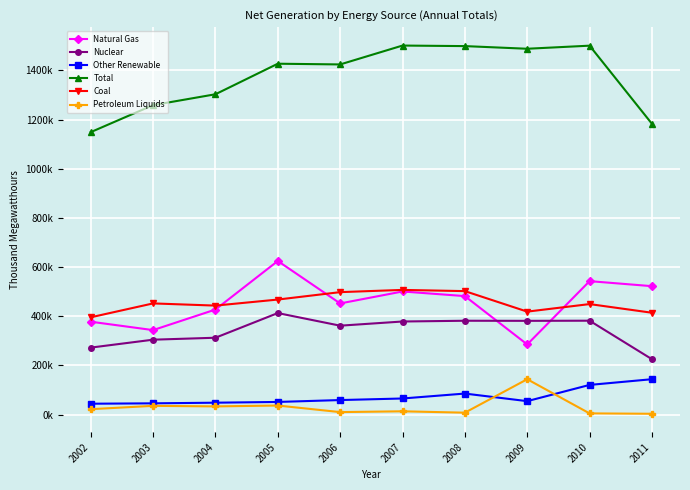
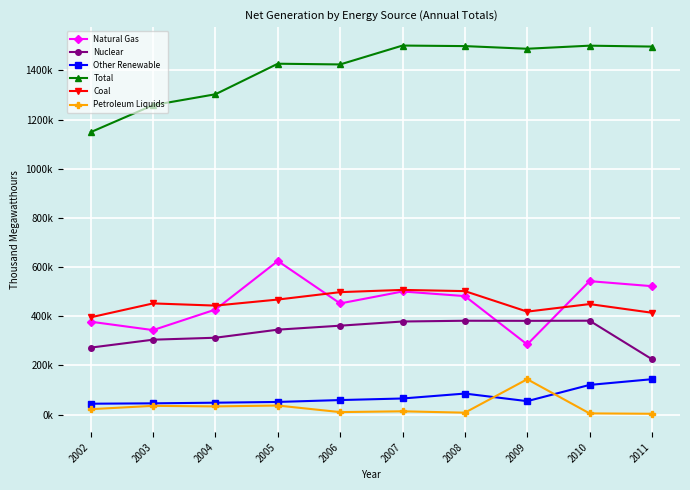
  {
    "Natural Gas": {
      "2002": 380000,
      "2003": 340000,
      "2004": 430000,
      "2005": 620000,
      "2006": 450000,
      "2008": 480000,
      "2009": 290000,
      "2010": 540000,
      "2011": 520000
    },
    "Nuclear": {
      "2002": 270000,
      "2003": 300000,
      "2004": 310000,
-     "2005": 410000,
+     "2005": 350000,
      "2006": 360000,
      "2007": 380000,
      "2008": 380000,
      "2009": 380000,
      "2010": 380000,
      "2011": 230000
    },
    "Other Renewable": {
      "2002": 40000,
      "2004": 50000,
      "2005": 50000,
      "2006": 60000,
      "2007": 70000,
      "2008": 90000,
      "2009": 50000,
      "2010": 120000,
      "2011": 140000
    },
    "Total": {
      "2002": 1150000,
      "2004": 1300000,
      "2005": 1430000,
      "2006": 1420000,
      "2007": 1500000,
      "2008": 1500000,
      "2009": 1490000,
      "2010": 1500000,
-     "2011": 1180000
+     "2011": 1500000
    },
    "Coal": {
      "2002": 400000,
      "2003": 450000,
      "2004": 440000,
      "2005": 470000,
      "2006": 500000,
      "2008": 500000,
      "2009": 420000,
      "2010": 450000,
      "2011": 410000
    },
    "Petroleum Liquids": {
      "2002": 20000,
      "2004": 30000,
      "2005": 40000,
      "2006": 10000,
      "2007": 10000,
      "2008": 10000,
      "2009": 140000,
      "2010": 10000,
      "2011": 0
    }
  }
